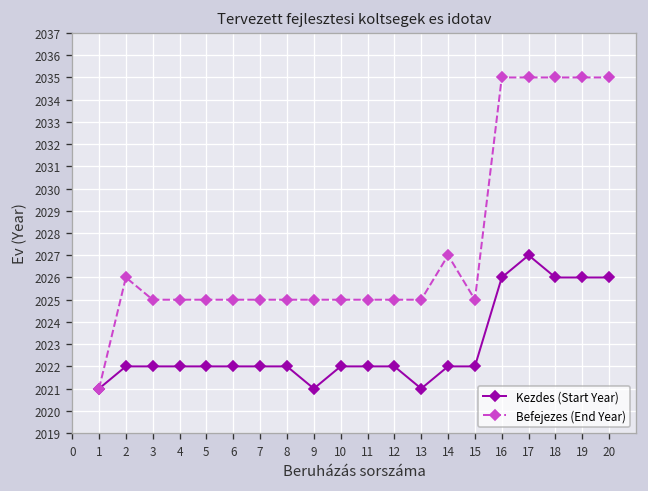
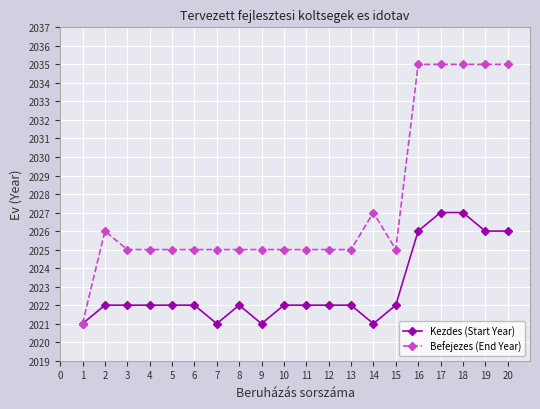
  {
    "Kezdes (Start Year)": {
      "2": 2022,
      "3": 2022,
      "4": 2022,
      "5": 2022,
      "6": 2022,
-     "7": 2022,
+     "7": 2021,
      "8": 2022,
      "9": 2021,
      "10": 2022,
      "11": 2022,
      "12": 2022,
-     "13": 2021,
-     "14": 2022,
+     "13": 2022,
+     "14": 2021,
      "15": 2022,
      "16": 2026,
      "17": 2027,
-     "18": 2026,
+     "18": 2027,
      "19": 2026,
      "20": 2026
    },
    "Befejezes (End Year)": {
      "2": 2026,
      "3": 2025,
      "4": 2025,
      "5": 2025,
      "6": 2025,
      "7": 2025,
      "8": 2025,
      "9": 2025,
      "10": 2025,
      "11": 2025,
      "12": 2025,
      "13": 2025,
      "14": 2027,
      "15": 2025,
      "16": 2035,
      "17": 2035,
      "18": 2035,
      "19": 2035,
      "20": 2035
    }
  }
